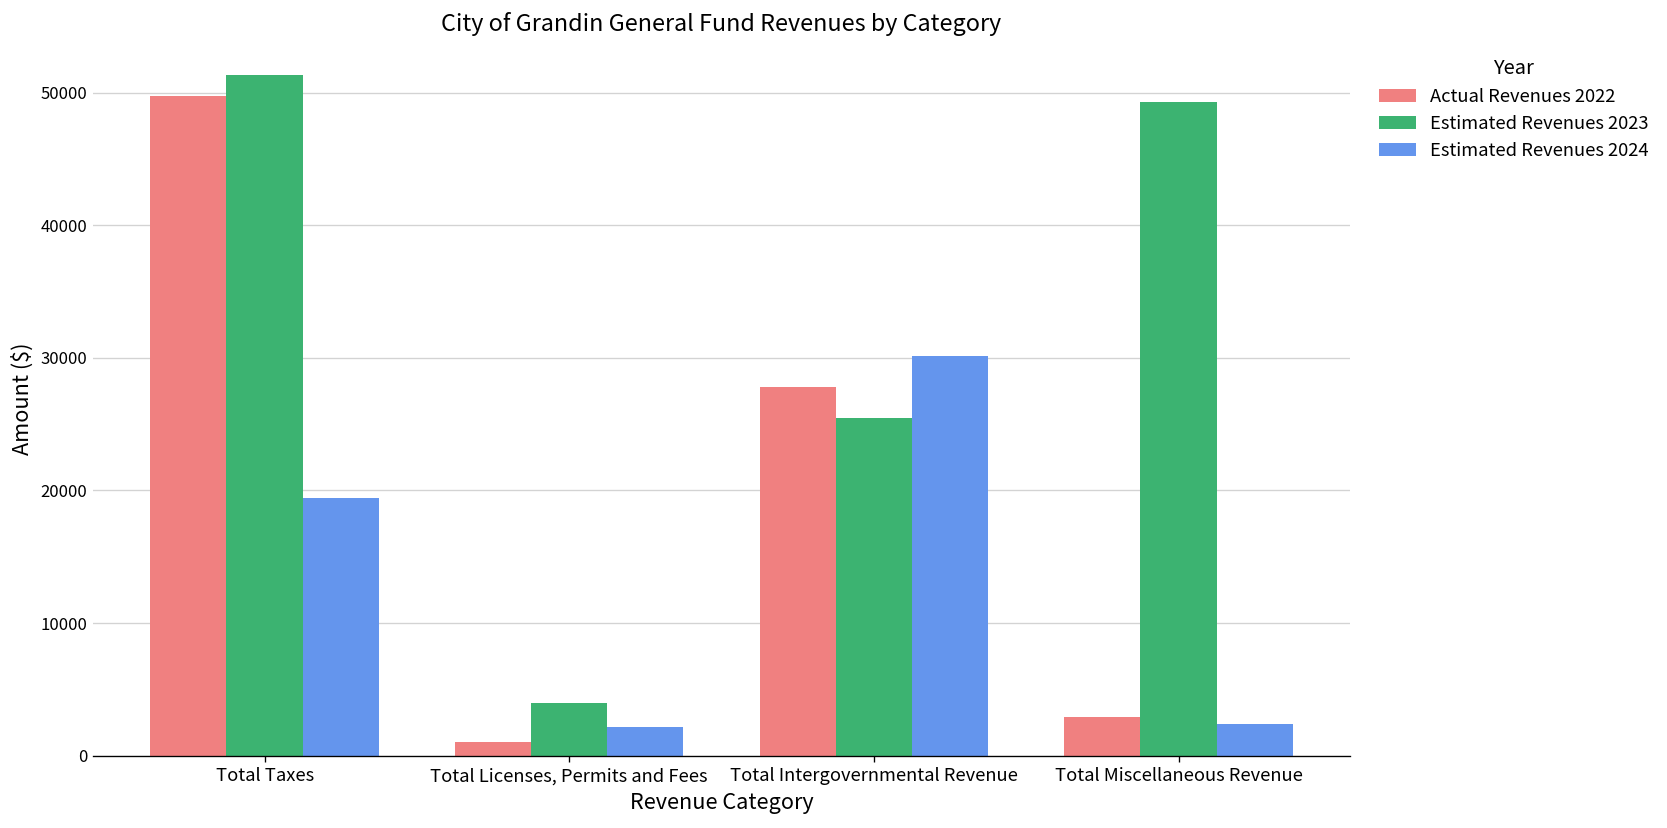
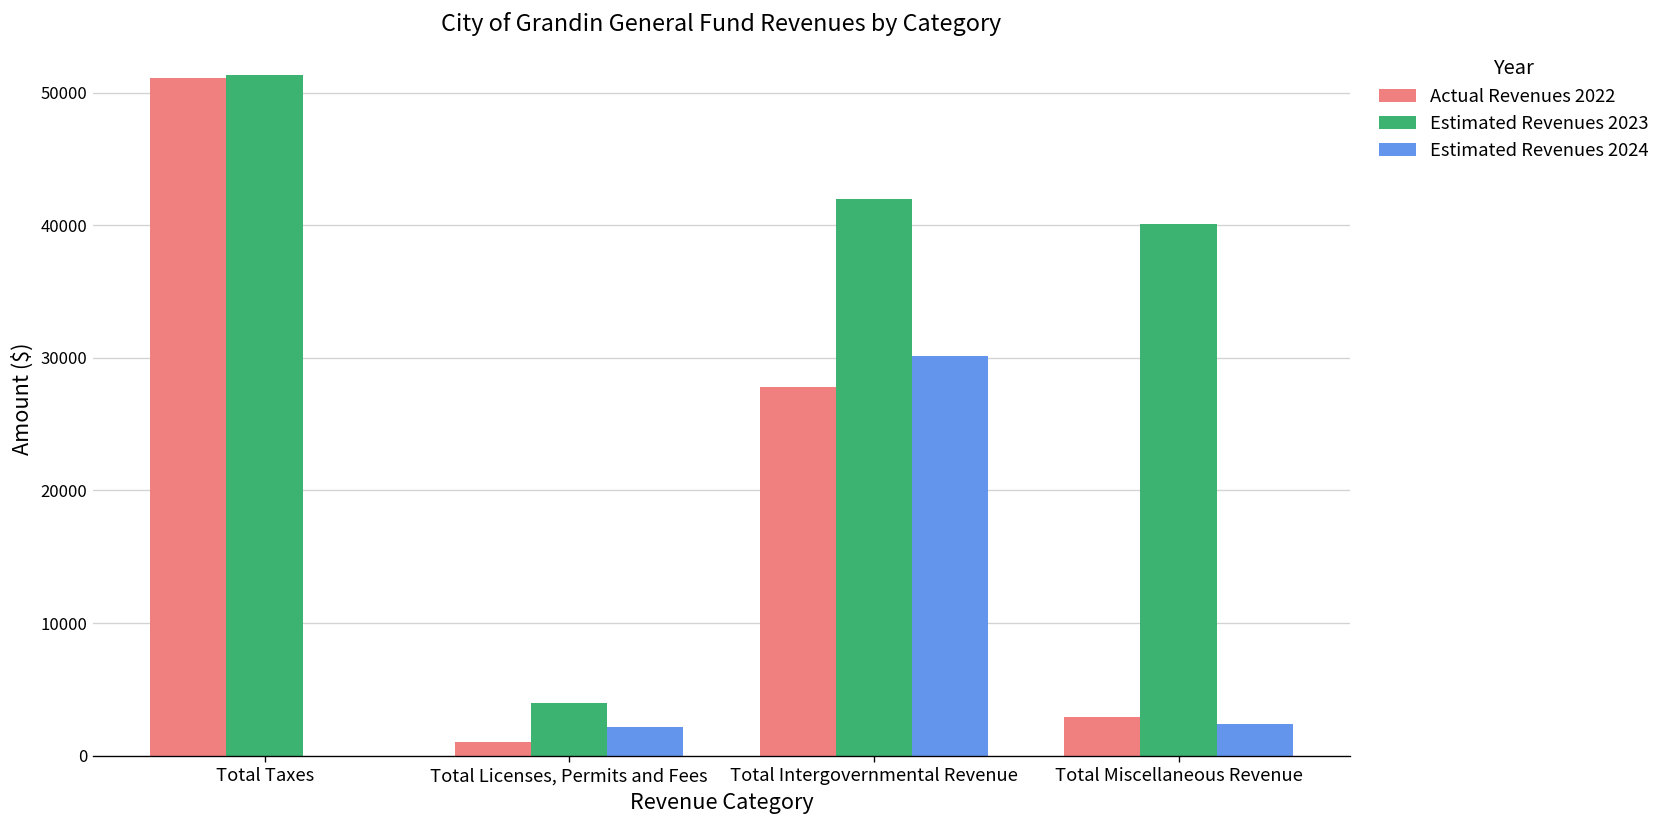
  {
    "Actual Revenues 2022": {
-     "Total Taxes": 49800,
+     "Total Taxes": 51100,
      "Total Licenses, Permits and Fees": 1000,
      "Total Intergovernmental Revenue": 27800,
      "Total Miscellaneous Revenue": 2900
    },
    "Estimated Revenues 2023": {
      "Total Taxes": 51300,
      "Total Licenses, Permits and Fees": 4000,
-     "Total Intergovernmental Revenue": 25400,
-     "Total Miscellaneous Revenue": 49300
+     "Total Intergovernmental Revenue": 42000,
+     "Total Miscellaneous Revenue": 40100
    },
    "Estimated Revenues 2024": {
-     "Total Taxes": 19400,
+     "Total Taxes": 0,
      "Total Licenses, Permits and Fees": 2200,
      "Total Intergovernmental Revenue": 30100,
      "Total Miscellaneous Revenue": 2400
    }
  }
